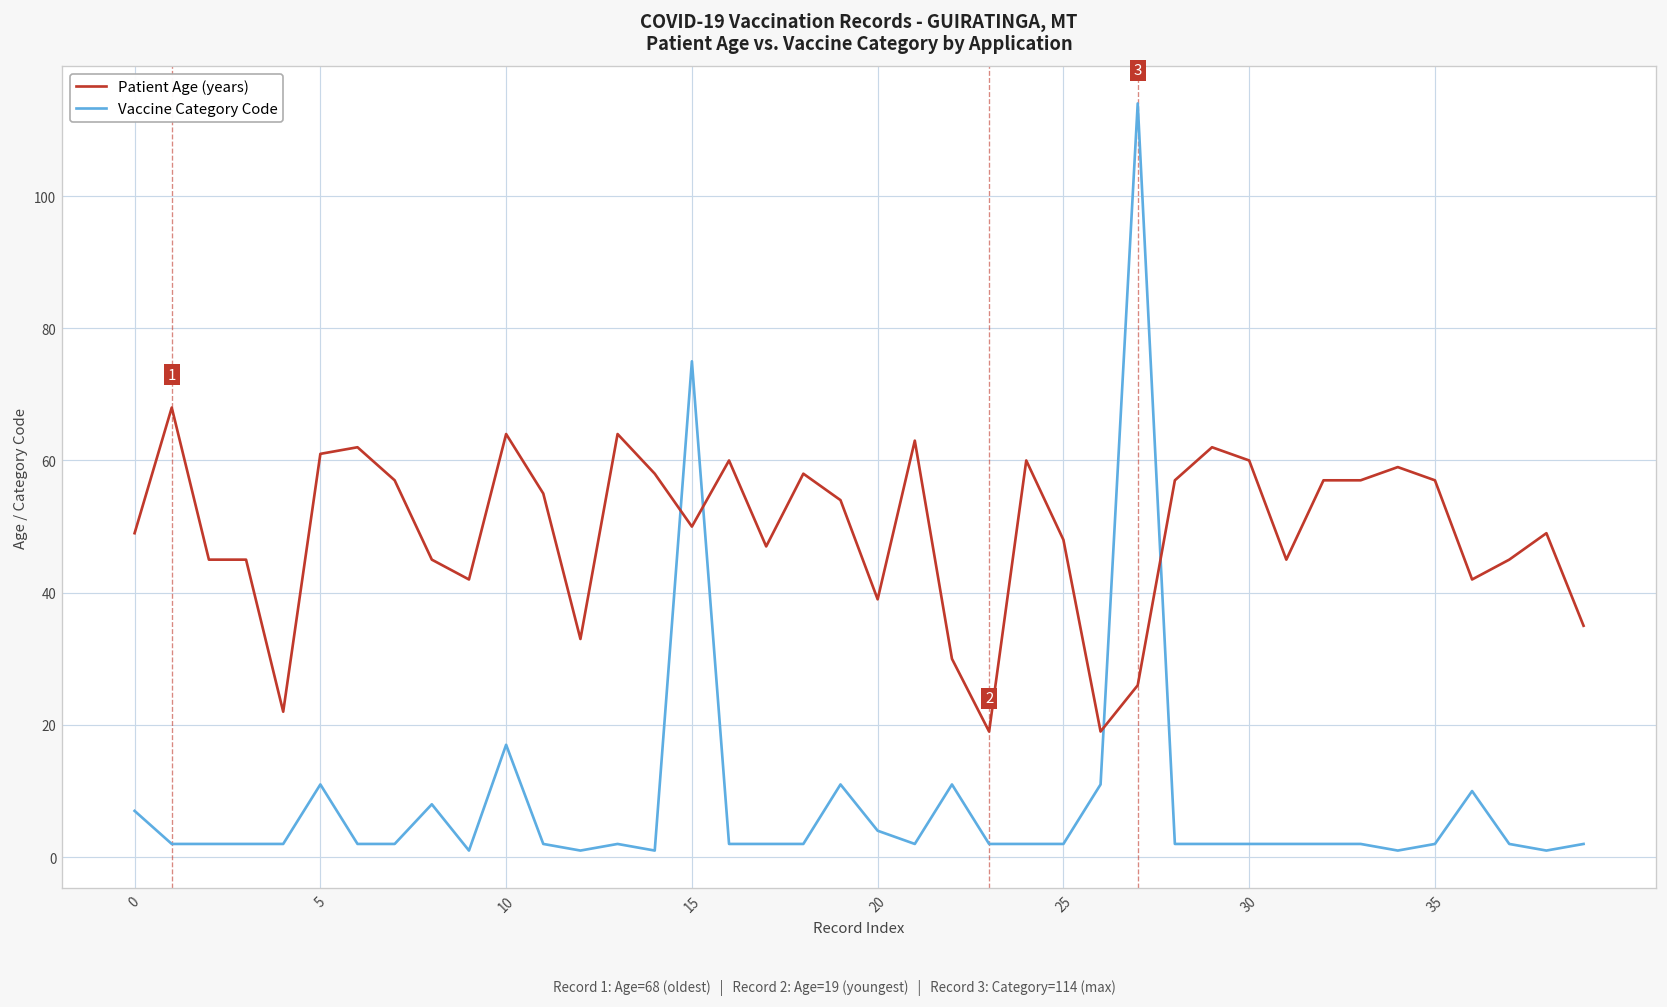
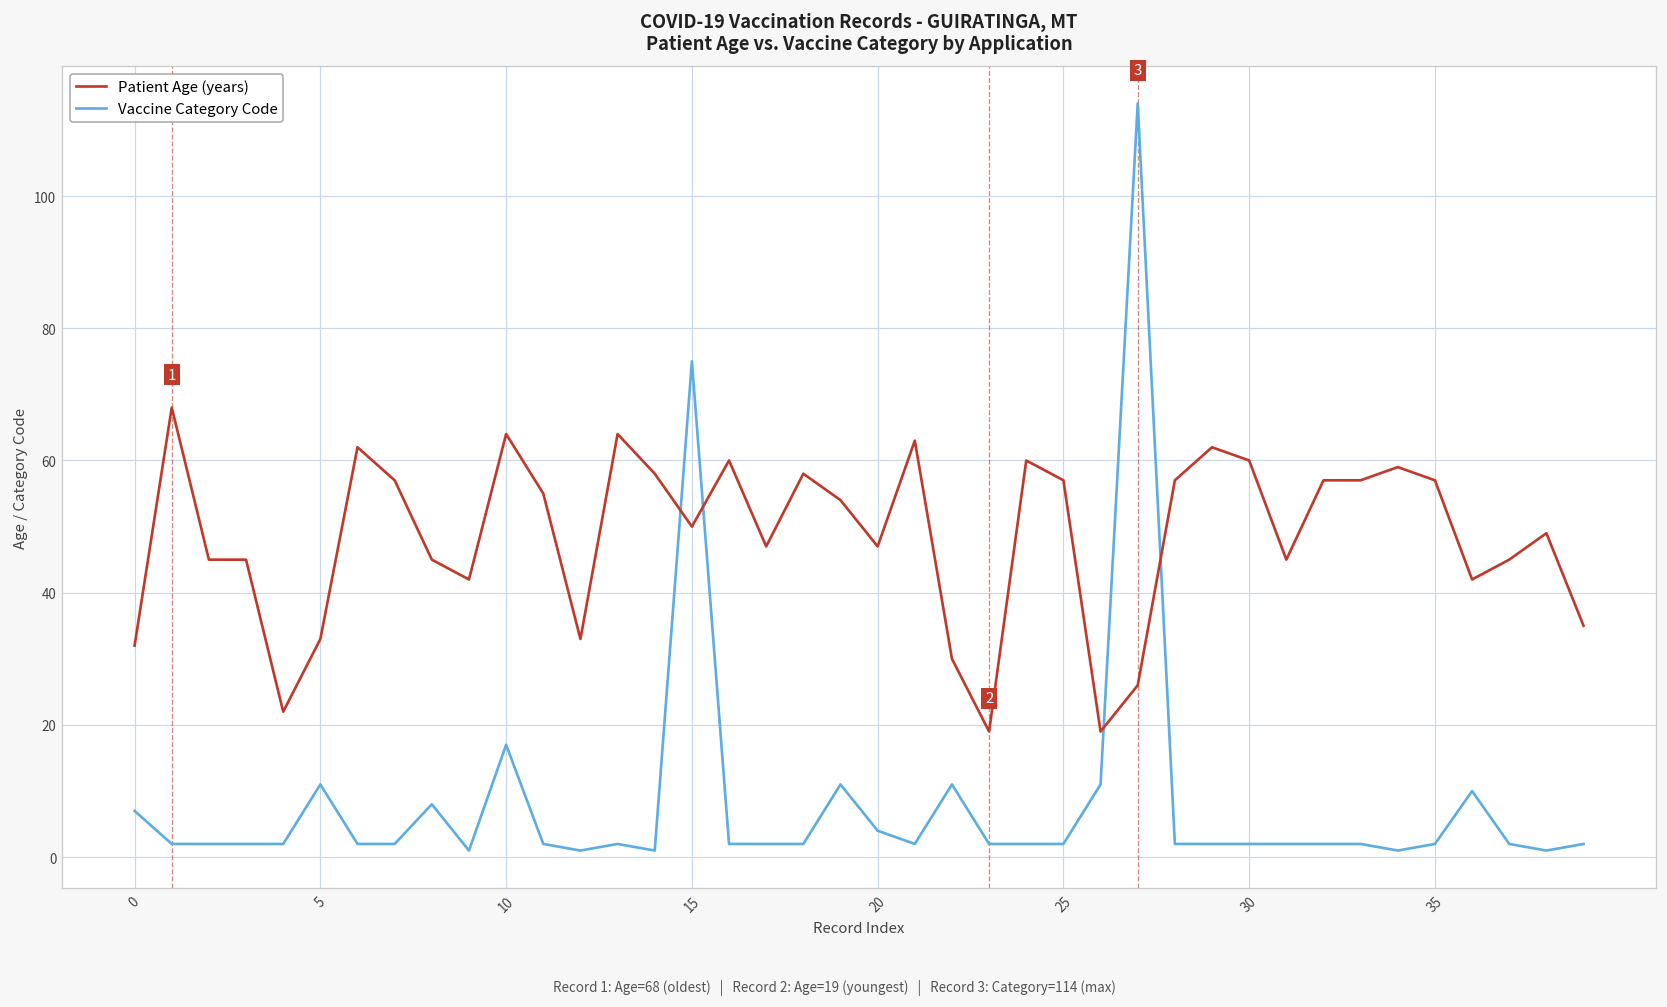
  {
    "Patient Age (years)": {
-     "0": 49,
-     "5": 61,
+     "0": 32,
+     "5": 33,
      "10": 64,
      "15": 50,
-     "20": 39,
-     "25": 48
+     "20": 47,
+     "25": 57
    },
    "Vaccine Category Code": {
      "0": 7,
      "5": 11,
      "10": 17,
      "15": 75,
      "20": 4,
      "25": 2
    }
  }
